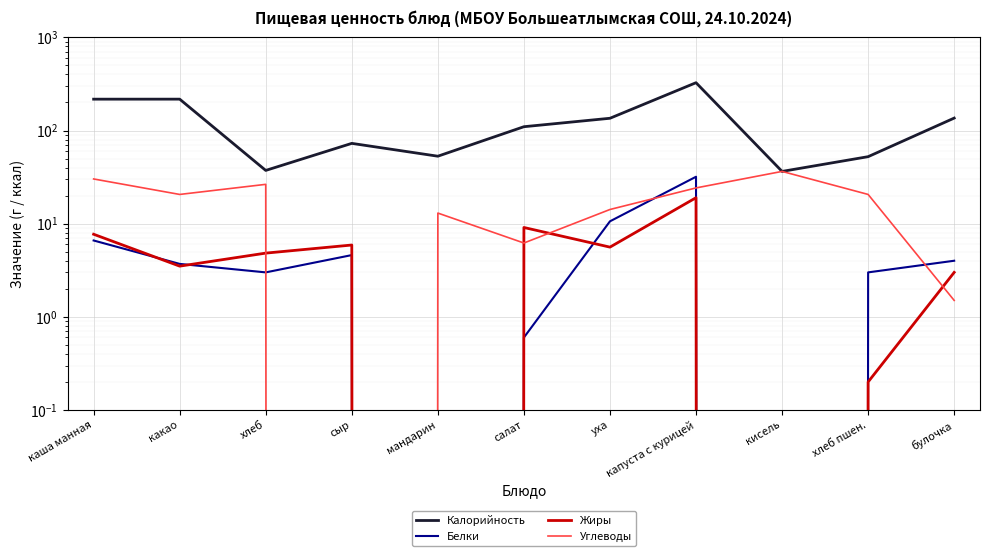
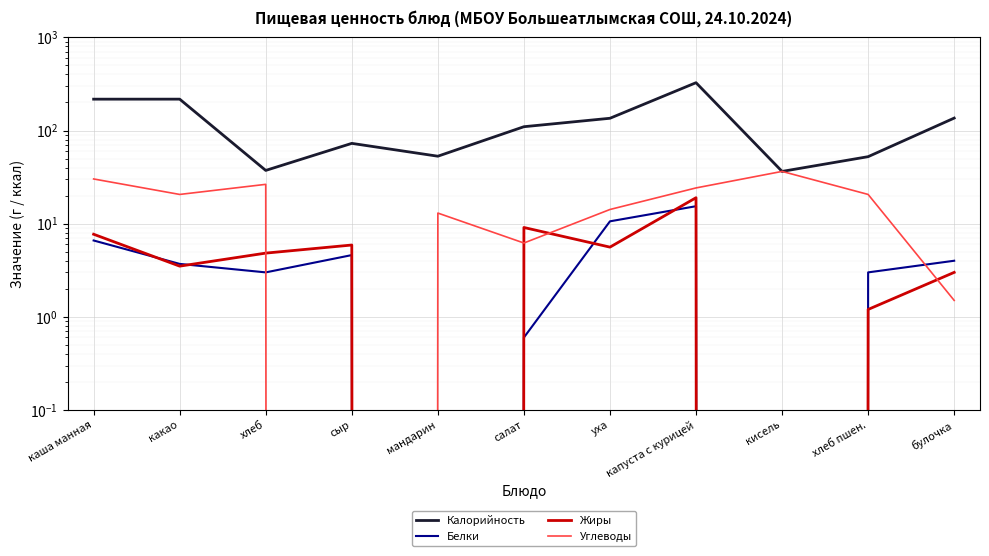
  {
    "Калорийность": {
      "каша манная": 220,
      "какао": 220,
      "хлеб": 37,
      "сыр": 70,
      "мандарин": 50,
      "салат": 110,
      "уха": 140,
      "капуста с курицей": 330,
      "хлеб пшен.": 50,
      "булочка": 140
    },
    "Белки": {
      "каша манная": 7,
      "хлеб": 3,
      "сыр": 5,
      "салат": 0.6,
      "уха": 11,
-     "капуста с курицей": 32,
+     "капуста с курицей": 15,
      "хлеб пшен.": 3,
      "булочка": 4
    },
    "Жиры": {
      "каша манная": 8,
      "хлеб": 5,
      "сыр": 6,
      "салат": 9,
      "уха": 6,
      "капуста с курицей": 19,
-     "хлеб пшен.": 0.2,
+     "хлеб пшен.": 1.2,
      "булочка": 3.0
    },
    "Углеводы": {
      "каша манная": 30,
      "какао": 21,
      "хлеб": 26,
      "мандарин": 13,
      "салат": 6,
      "уха": 14,
      "капуста с курицей": 24,
      "хлеб пшен.": 21,
      "булочка": 1.5
    }
  }
